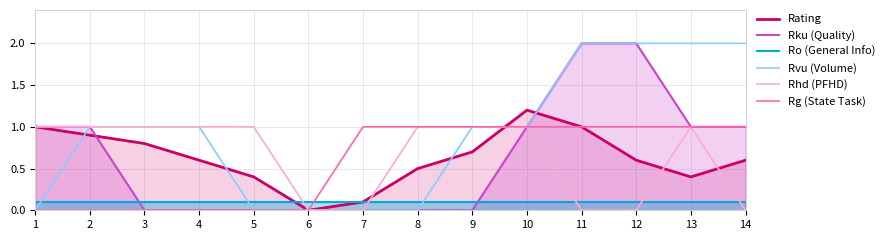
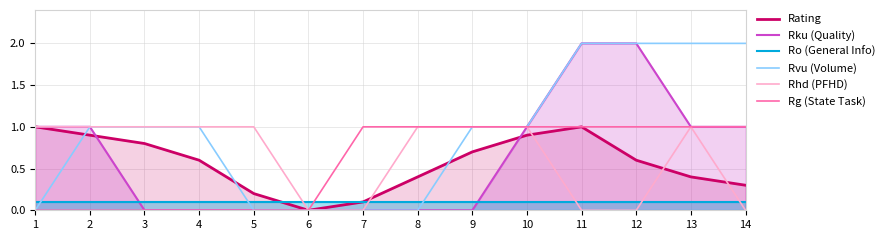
  {
    "Rating": {
      "2": 0.9,
      "3": 0.8,
      "4": 0.6,
-     "5": 0.4,
-     "8": 0.5,
+     "5": 0.2,
+     "8": 0.4,
      "9": 0.7,
-     "10": 1.2,
+     "10": 0.9,
      "12": 0.6,
      "13": 0.4,
-     "14": 0.6
+     "14": 0.3
    },
    "Rku (Quality)": {
      "9": 0.0
    },
    "Ro (General Info)": {
      "1": 0.1,
      "2": 0.1,
      "3": 0.1,
      "4": 0.1,
      "5": 0.1,
      "6": 0.1,
      "8": 0.1,
      "9": 0.1,
      "10": 0.1,
      "11": 0.1,
      "12": 0.1,
      "13": 0.1,
      "14": 0.1
    },
    "Rvu (Volume)": {
      "13": 2.0,
      "14": 2.0
    },
    "Rhd (PFHD)": {
      "5": 1.0,
      "11": 0.0,
      "12": 0.0,
      "14": 0.0
    },
    "Rg (State Task)": {
      "2": 0.0,
      "7": 1.0,
      "12": 1.0
    }
  }
